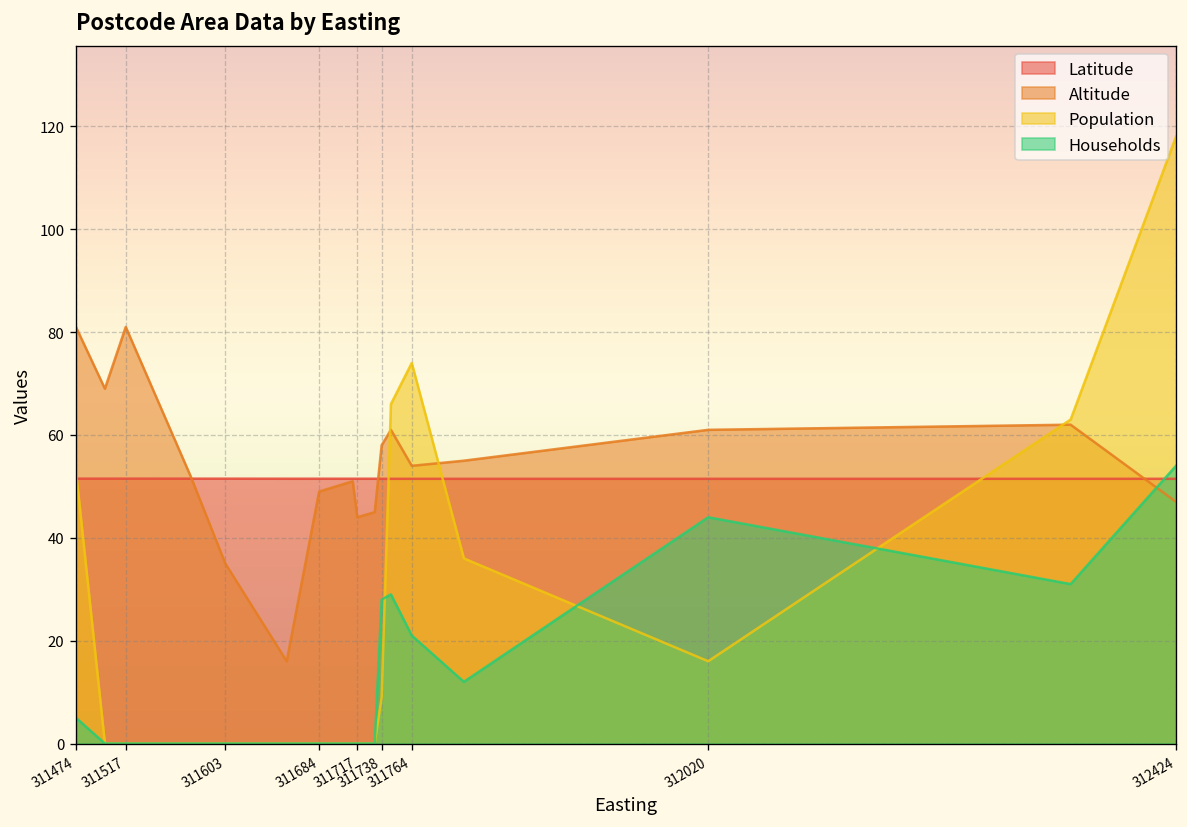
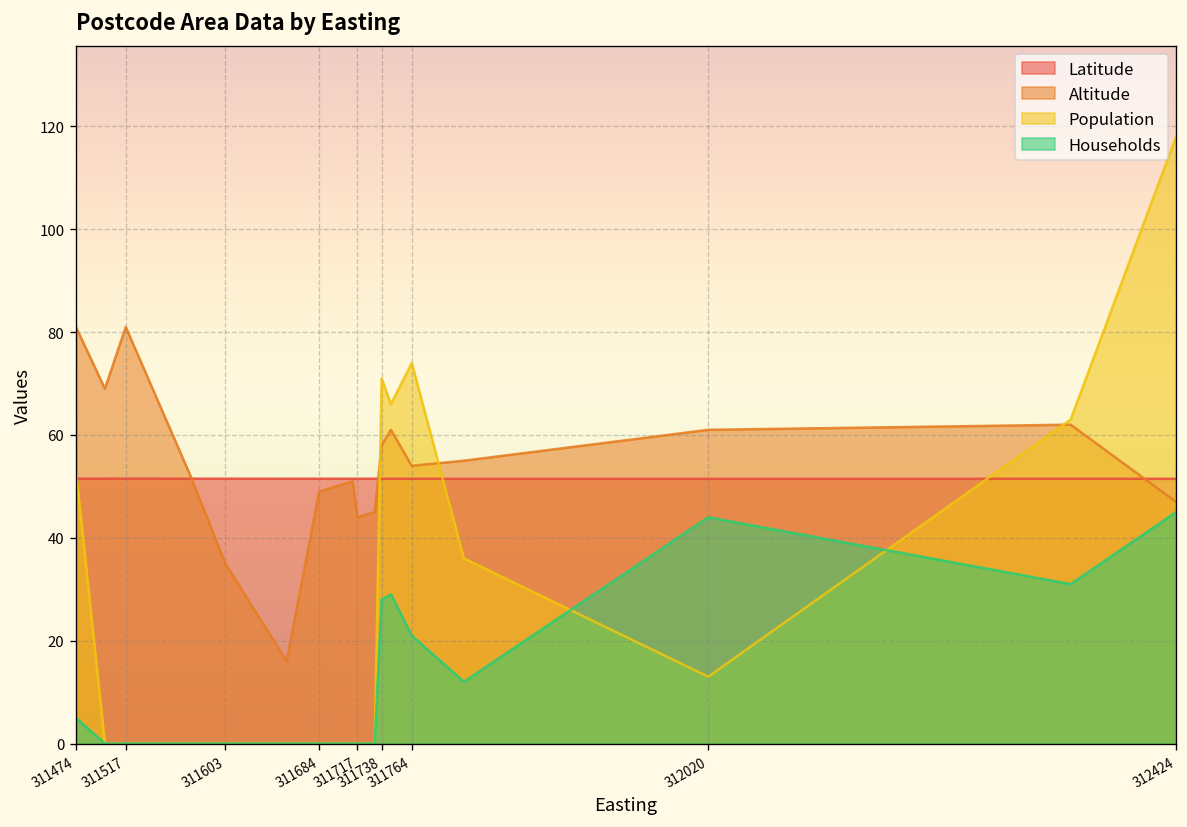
  {
    "Population": {
      "311474": 53,
-     "311738": 9,
+     "311738": 71,
      "311764": 74,
-     "312020": 16,
+     "312020": 13,
      "312424": 118
    },
    "Households": {
      "311474": 5,
      "311738": 28,
      "311764": 21,
      "312020": 44,
-     "312424": 54
+     "312424": 45
    }
  }
